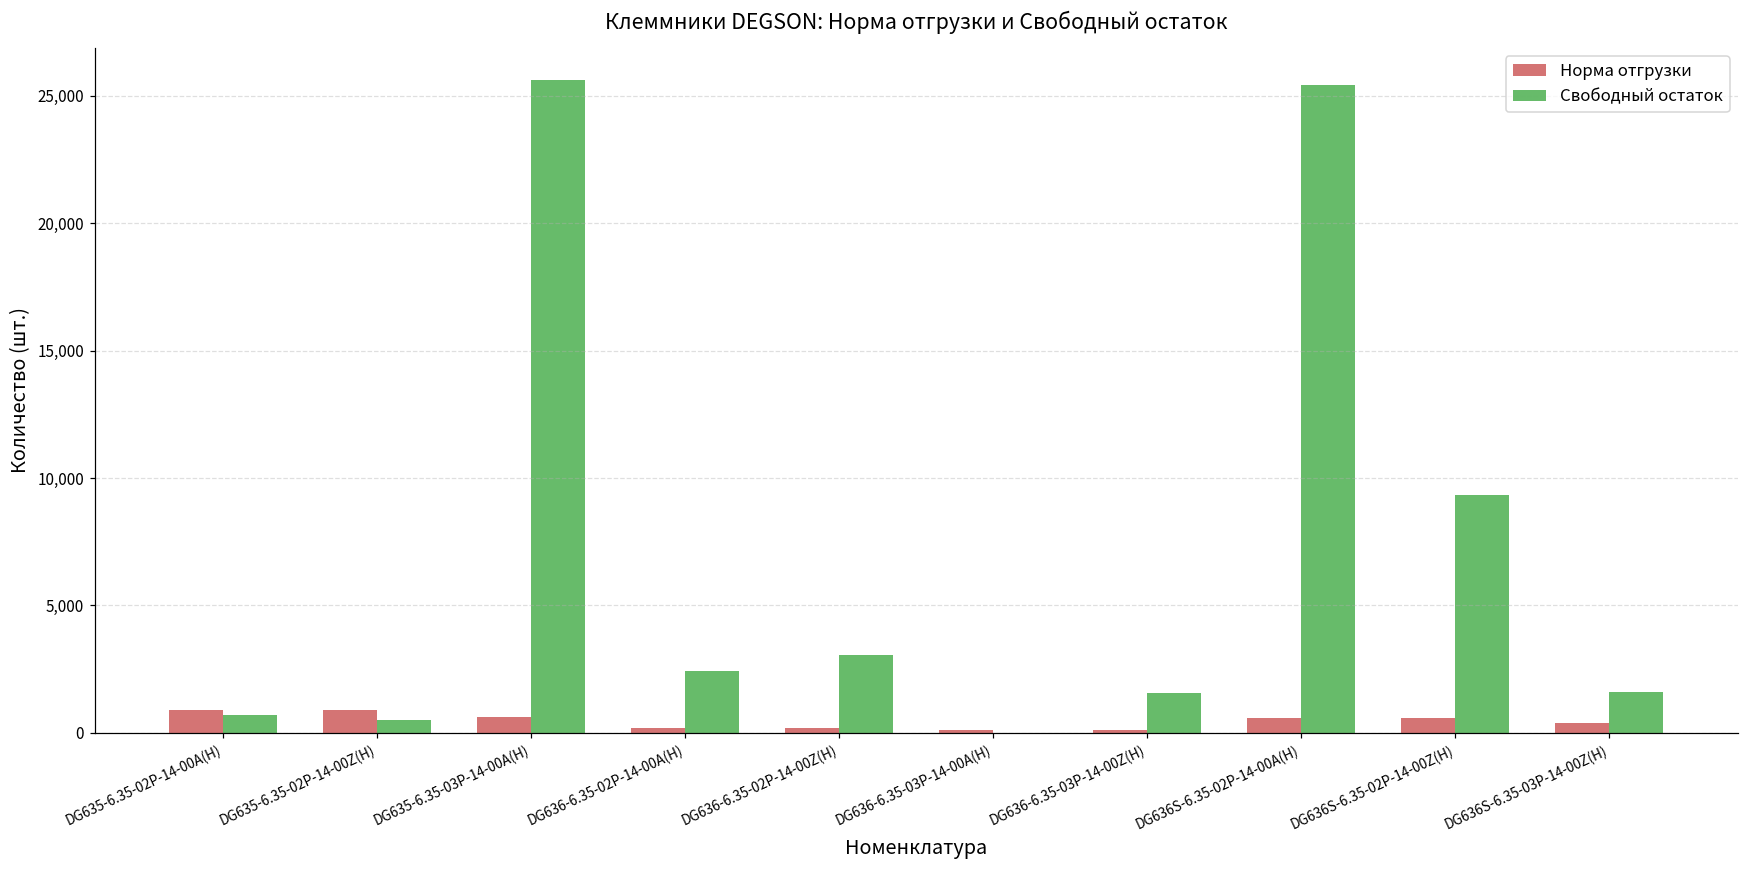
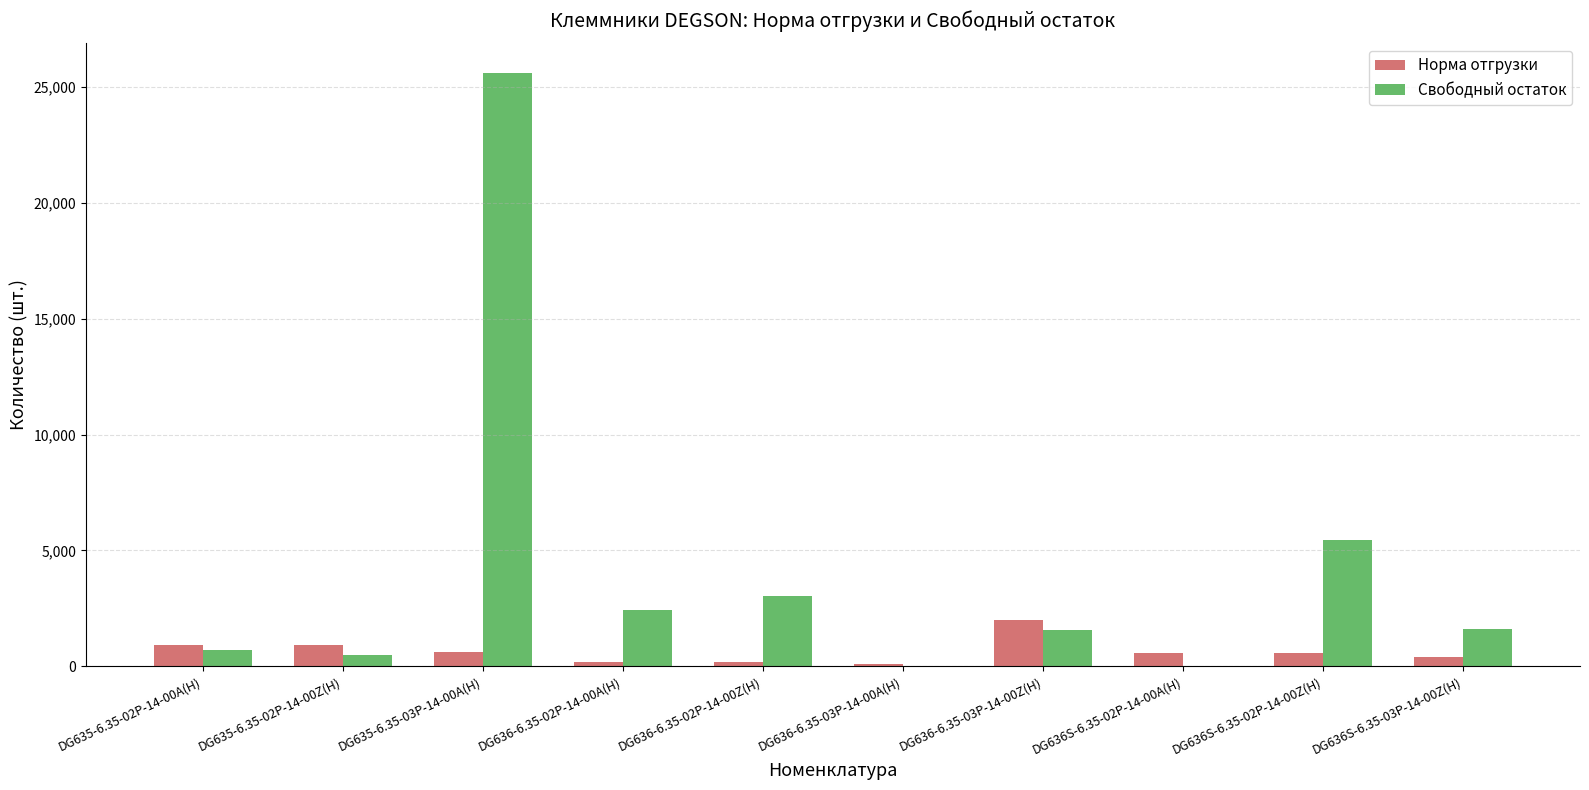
  {
    "Норма отгрузки": {
      "DG635-6.35-02P-14-00A(H)": "900",
      "DG635-6.35-02P-14-00Z(H)": "900",
      "DG635-6.35-03P-14-00A(H)": "600",
      "DG636-6.35-02P-14-00A(H)": "200",
      "DG636-6.35-02P-14-00Z(H)": "200",
-     "DG636-6.35-03P-14-00Z(H)": "100",
+     "DG636-6.35-03P-14-00Z(H)": "2,000",
      "DG636S-6.35-02P-14-00A(H)": "600",
      "DG636S-6.35-02P-14-00Z(H)": "600",
      "DG636S-6.35-03P-14-00Z(H)": "400"
    },
    "Свободный остаток": {
      "DG635-6.35-02P-14-00A(H)": "700",
      "DG635-6.35-02P-14-00Z(H)": "500",
      "DG635-6.35-03P-14-00A(H)": "25,600",
      "DG636-6.35-02P-14-00A(H)": "2,400",
      "DG636-6.35-02P-14-00Z(H)": "3,000",
      "DG636-6.35-03P-14-00Z(H)": "1,600",
-     "DG636S-6.35-02P-14-00A(H)": "25,400",
-     "DG636S-6.35-02P-14-00Z(H)": "9,300",
+     "DG636S-6.35-02P-14-00A(H)": "0",
+     "DG636S-6.35-02P-14-00Z(H)": "5,500",
      "DG636S-6.35-03P-14-00Z(H)": "1,600"
    }
  }
